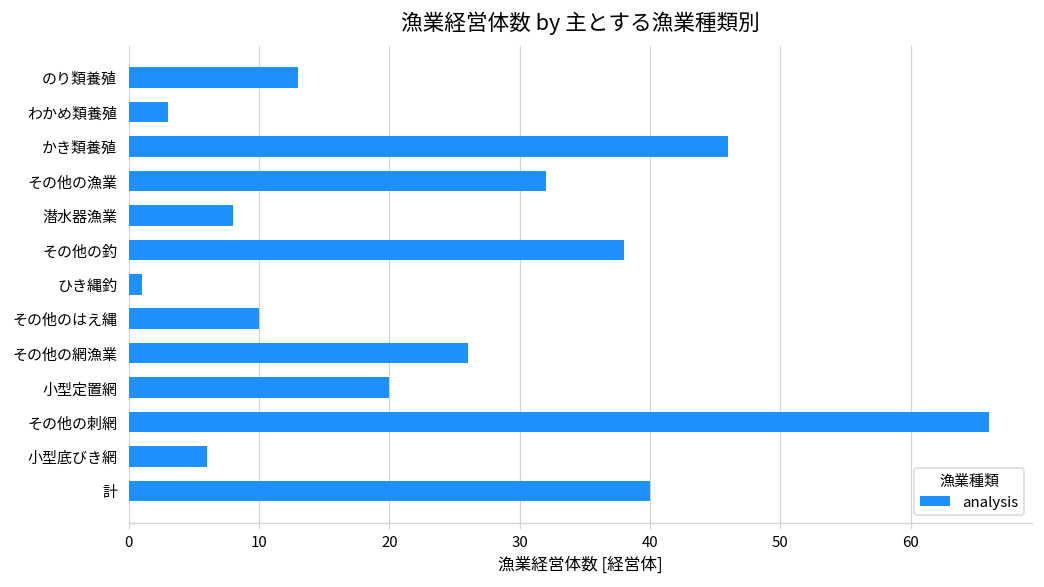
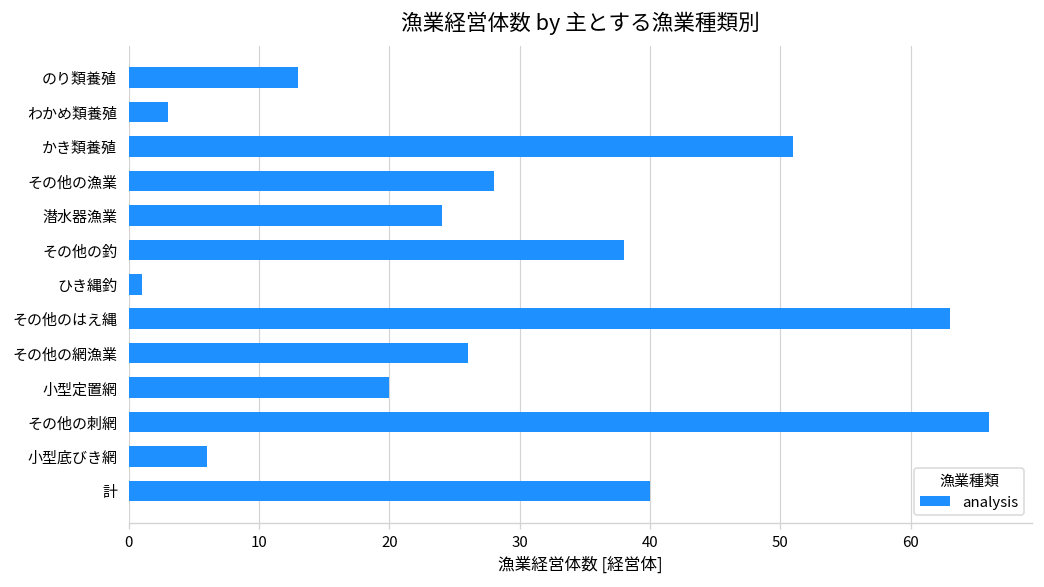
  {
    "のり類養殖": 13,
    "わかめ類養殖": 3,
-   "かき類養殖": 46,
-   "その他の漁業": 32,
-   "潜水器漁業": 8,
+   "かき類養殖": 51,
+   "その他の漁業": 28,
+   "潜水器漁業": 24,
    "その他の釣": 38,
    "ひき縄釣": 1,
-   "その他のはえ縄": 10,
+   "その他のはえ縄": 63,
    "その他の網漁業": 26,
    "小型定置網": 20,
    "その他の刺網": 66,
    "小型底びき網": 6,
    "計": 40
  }
